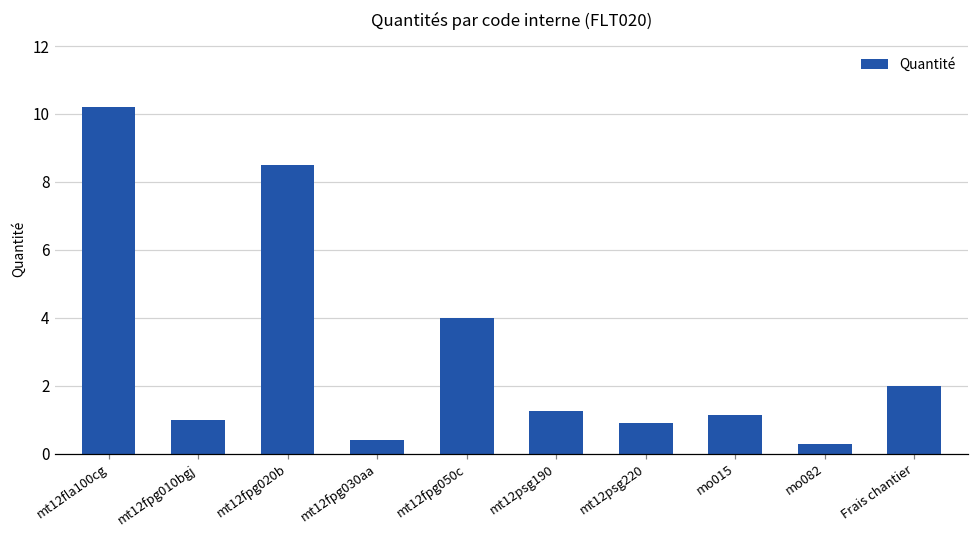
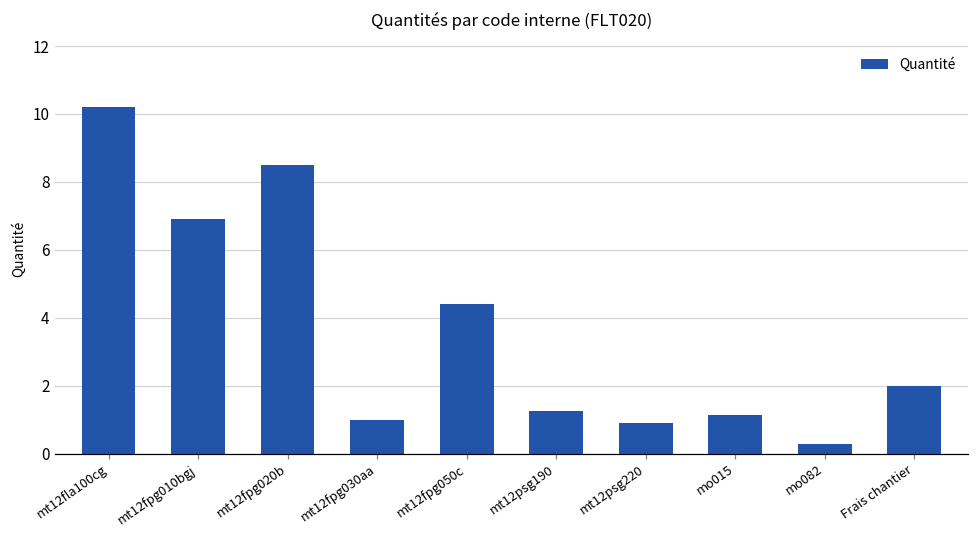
  {
    "mt12fla100cg": 10.2,
-   "mt12fpg010bgj": 1.0,
+   "mt12fpg010bgj": 6.9,
    "mt12fpg020b": 8.5,
-   "mt12fpg030aa": 0.4,
-   "mt12fpg050c": 4.0,
+   "mt12fpg030aa": 1.0,
+   "mt12fpg050c": 4.4,
    "mt12psg190": 1.3,
    "mt12psg220": 0.9,
    "mo015": 1.1,
    "mo082": 0.3,
    "Frais chantier": 2.0
  }
